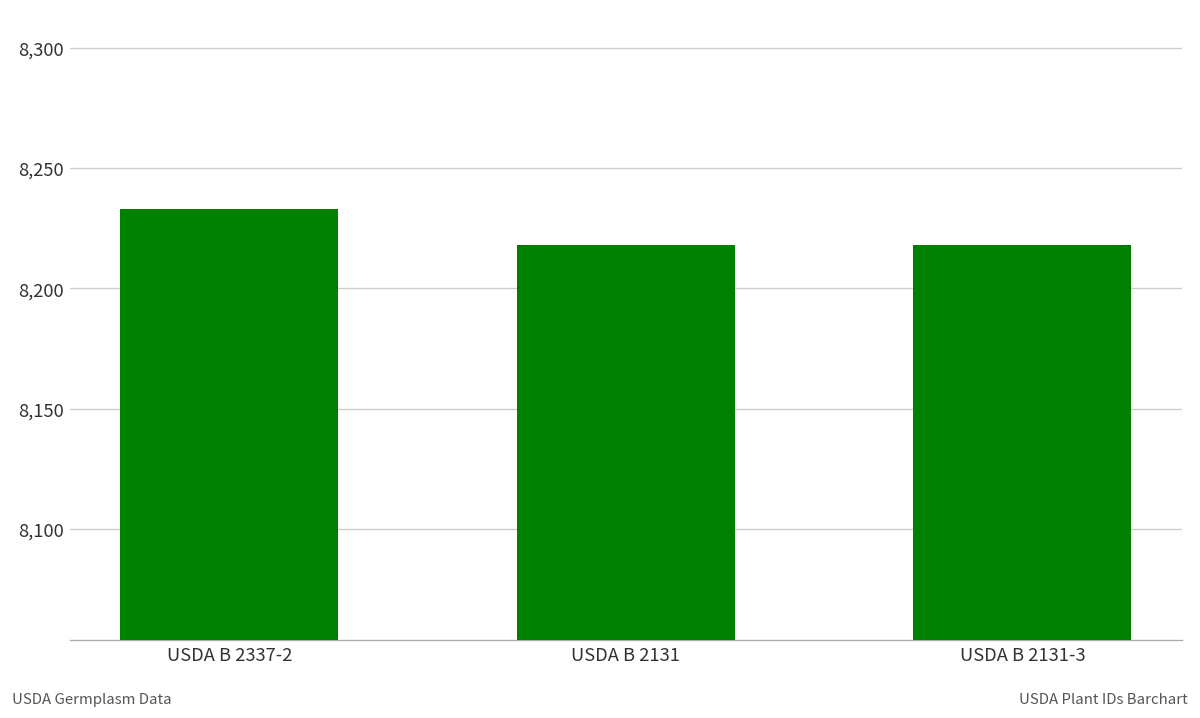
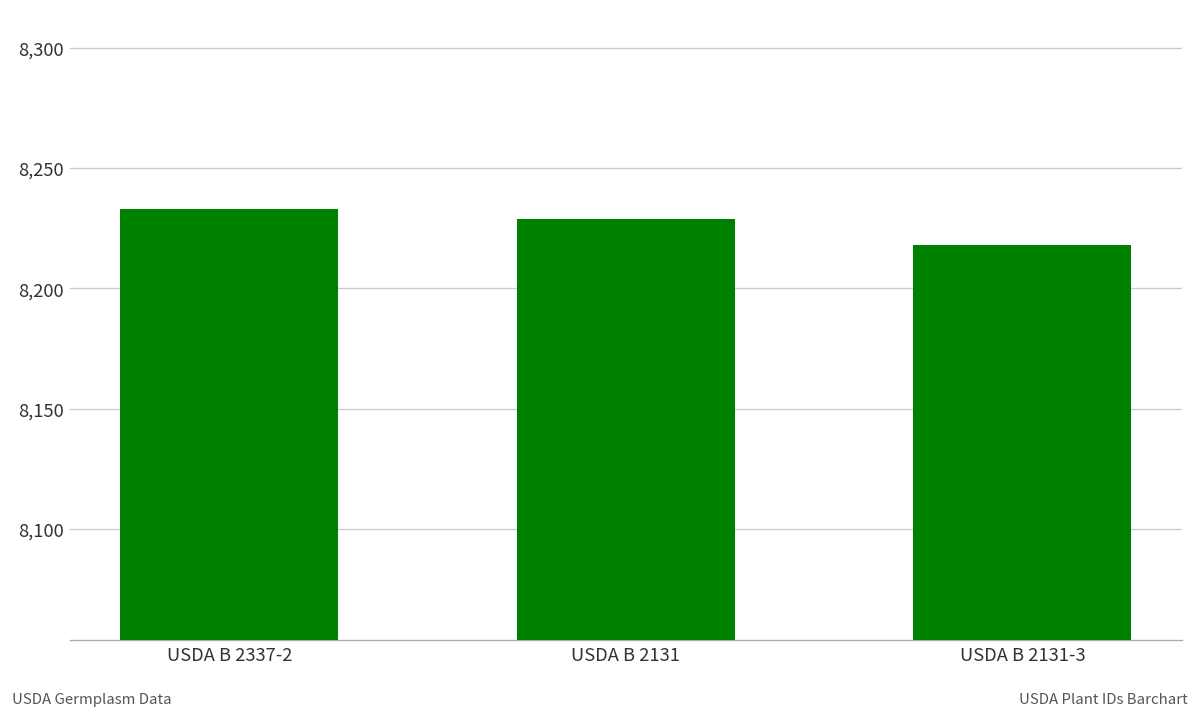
  {
    "USDA B 2337-2": "8,233",
-   "USDA B 2131": "8,218",
+   "USDA B 2131": "8,229",
    "USDA B 2131-3": "8,218"
  }
